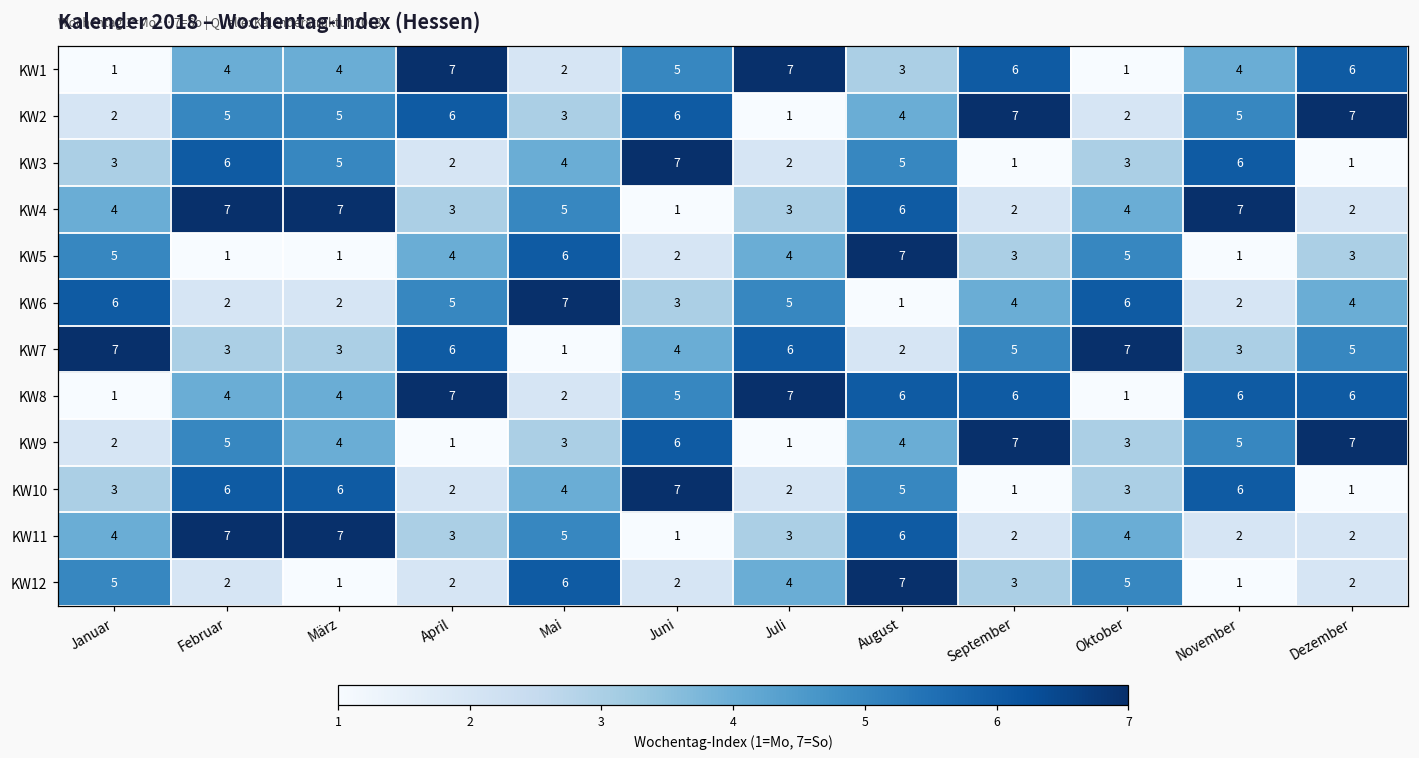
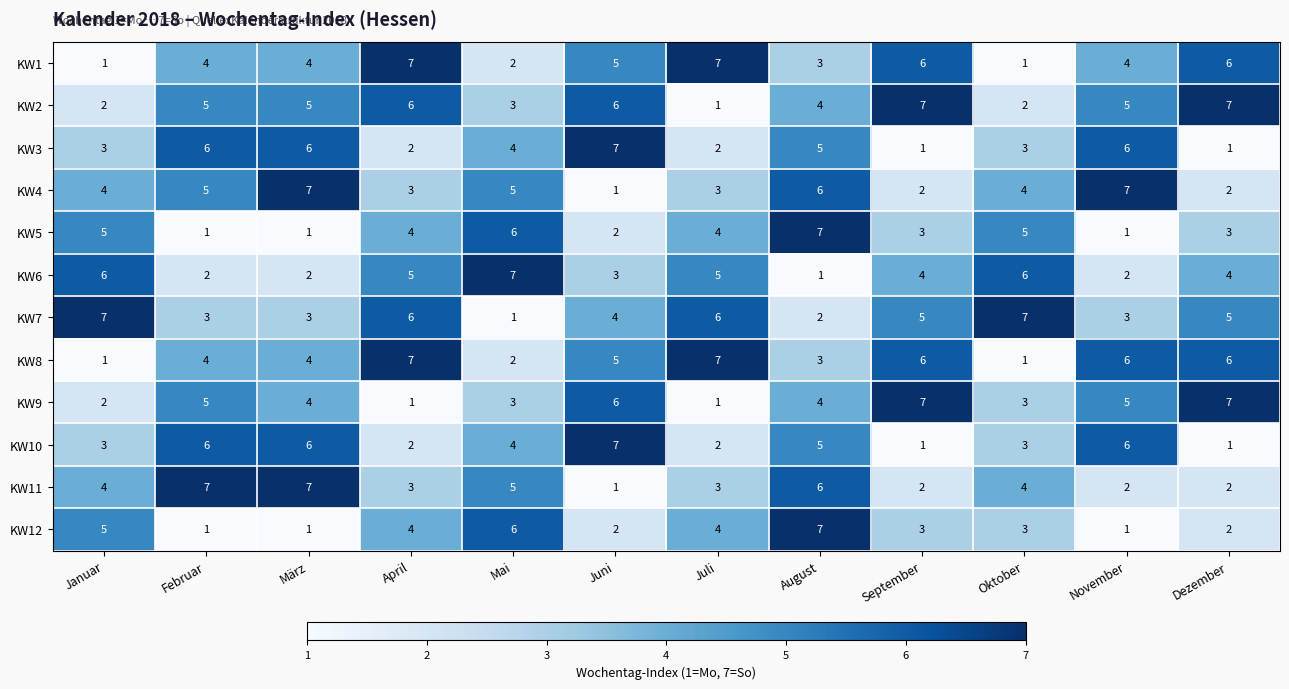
  {
    "KW1": {
      "Januar": 1,
      "Februar": 4,
      "März": 4,
      "April": 7,
      "Mai": 2,
      "Juni": 5,
      "Juli": 7,
      "August": 3,
      "September": 6,
      "Oktober": 1,
      "November": 4,
      "Dezember": 6
    },
    "KW2": {
      "Januar": 2,
      "Februar": 5,
      "März": 5,
      "April": 6,
      "Mai": 3,
      "Juni": 6,
      "Juli": 1,
      "August": 4,
      "September": 7,
      "Oktober": 2,
      "November": 5,
      "Dezember": 7
    },
    "KW3": {
      "Januar": 3,
      "Februar": 6,
-     "März": 5,
+     "März": 6,
      "April": 2,
      "Mai": 4,
      "Juni": 7,
      "Juli": 2,
      "August": 5,
      "September": 1,
      "Oktober": 3,
      "November": 6,
      "Dezember": 1
    },
    "KW4": {
      "Januar": 4,
-     "Februar": 7,
+     "Februar": 5,
      "März": 7,
      "April": 3,
      "Mai": 5,
      "Juni": 1,
      "Juli": 3,
      "August": 6,
      "September": 2,
      "Oktober": 4,
      "November": 7,
      "Dezember": 2
    },
    "KW5": {
      "Januar": 5,
      "Februar": 1,
      "März": 1,
      "April": 4,
      "Mai": 6,
      "Juni": 2,
      "Juli": 4,
      "August": 7,
      "September": 3,
      "Oktober": 5,
      "November": 1,
      "Dezember": 3
    },
    "KW6": {
      "Januar": 6,
      "Februar": 2,
      "März": 2,
      "April": 5,
      "Mai": 7,
      "Juni": 3,
      "Juli": 5,
      "August": 1,
      "September": 4,
      "Oktober": 6,
      "November": 2,
      "Dezember": 4
    },
    "KW7": {
      "Januar": 7,
      "Februar": 3,
      "März": 3,
      "April": 6,
      "Mai": 1,
      "Juni": 4,
      "Juli": 6,
      "August": 2,
      "September": 5,
      "Oktober": 7,
      "November": 3,
      "Dezember": 5
    },
    "KW8": {
      "Januar": 1,
      "Februar": 4,
      "März": 4,
      "April": 7,
      "Mai": 2,
      "Juni": 5,
      "Juli": 7,
-     "August": 6,
+     "August": 3,
      "September": 6,
      "Oktober": 1,
      "November": 6,
      "Dezember": 6
    },
    "KW9": {
      "Januar": 2,
      "Februar": 5,
      "März": 4,
      "April": 1,
      "Mai": 3,
      "Juni": 6,
      "Juli": 1,
      "August": 4,
      "September": 7,
      "Oktober": 3,
      "November": 5,
      "Dezember": 7
    },
    "KW10": {
      "Januar": 3,
      "Februar": 6,
      "März": 6,
      "April": 2,
      "Mai": 4,
      "Juni": 7,
      "Juli": 2,
      "August": 5,
      "September": 1,
      "Oktober": 3,
      "November": 6,
      "Dezember": 1
    },
    "KW11": {
      "Januar": 4,
      "Februar": 7,
      "März": 7,
      "April": 3,
      "Mai": 5,
      "Juni": 1,
      "Juli": 3,
      "August": 6,
      "September": 2,
      "Oktober": 4,
      "November": 2,
      "Dezember": 2
    },
    "KW12": {
      "Januar": 5,
-     "Februar": 2,
+     "Februar": 1,
      "März": 1,
-     "April": 2,
+     "April": 4,
      "Mai": 6,
      "Juni": 2,
      "Juli": 4,
      "August": 7,
      "September": 3,
-     "Oktober": 5,
+     "Oktober": 3,
      "November": 1,
      "Dezember": 2
    }
  }
